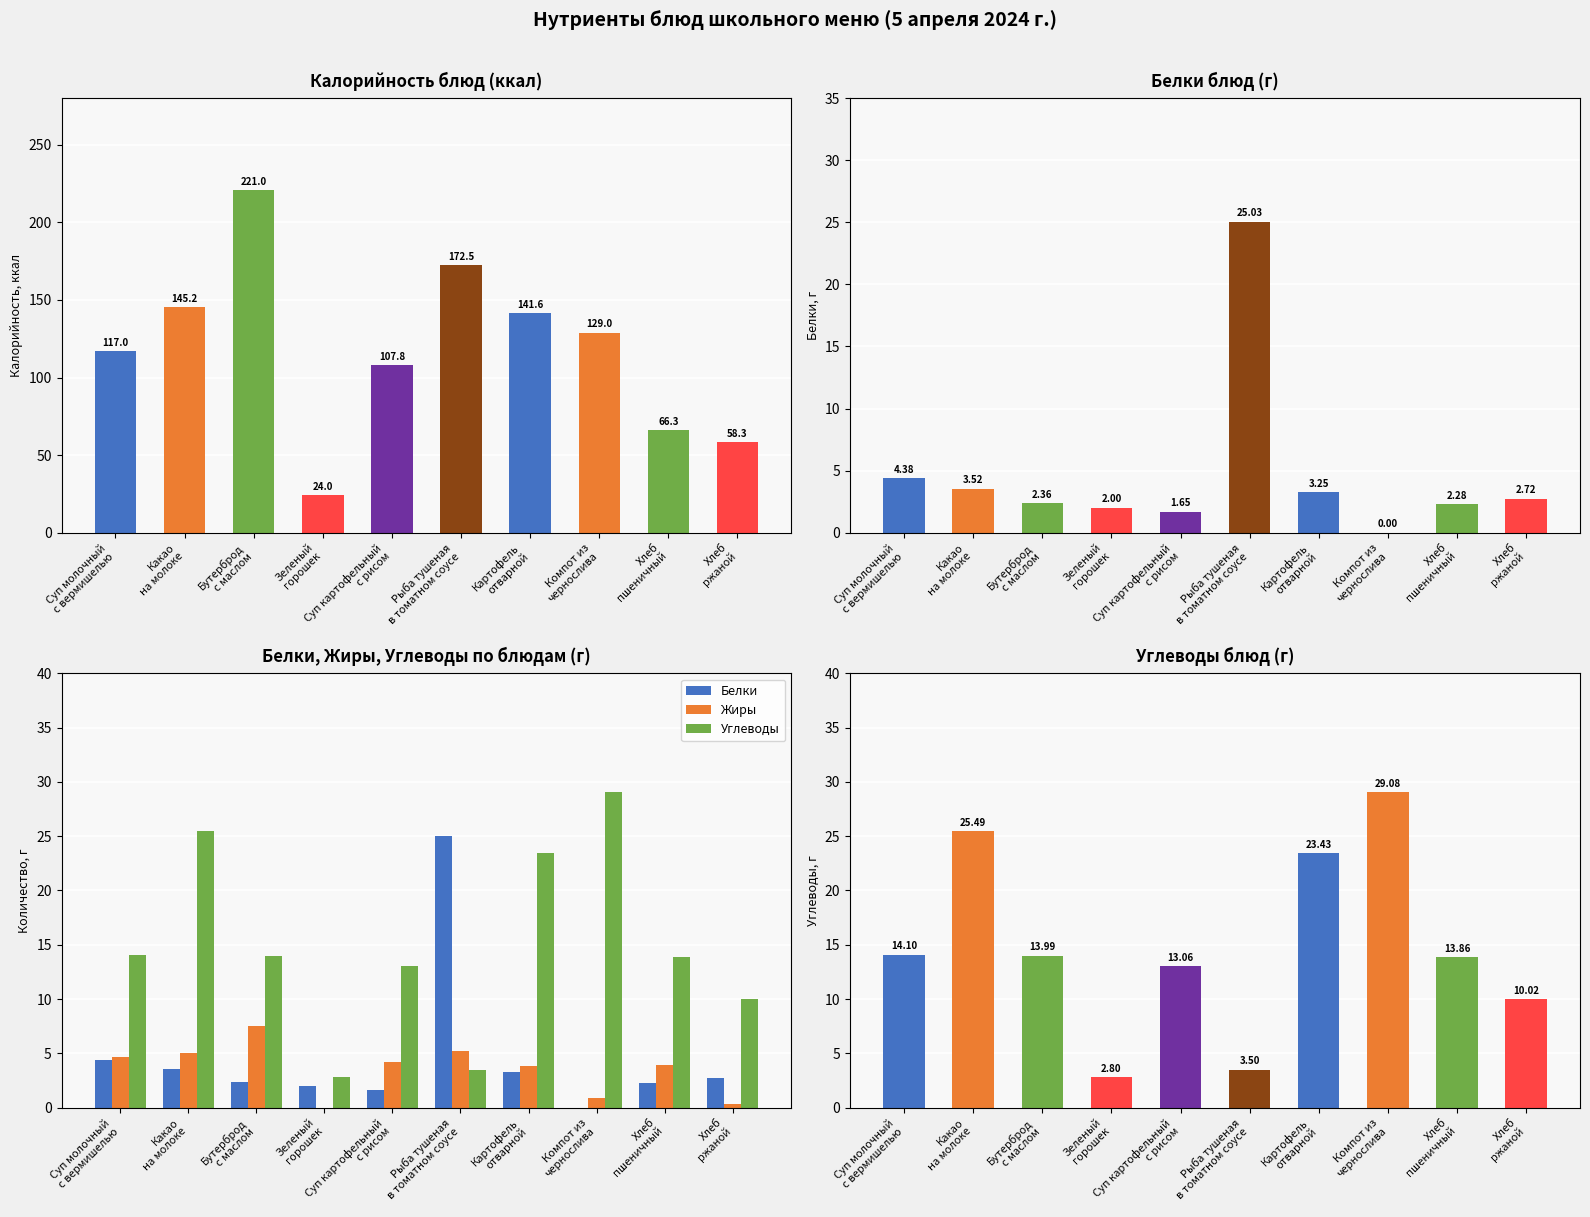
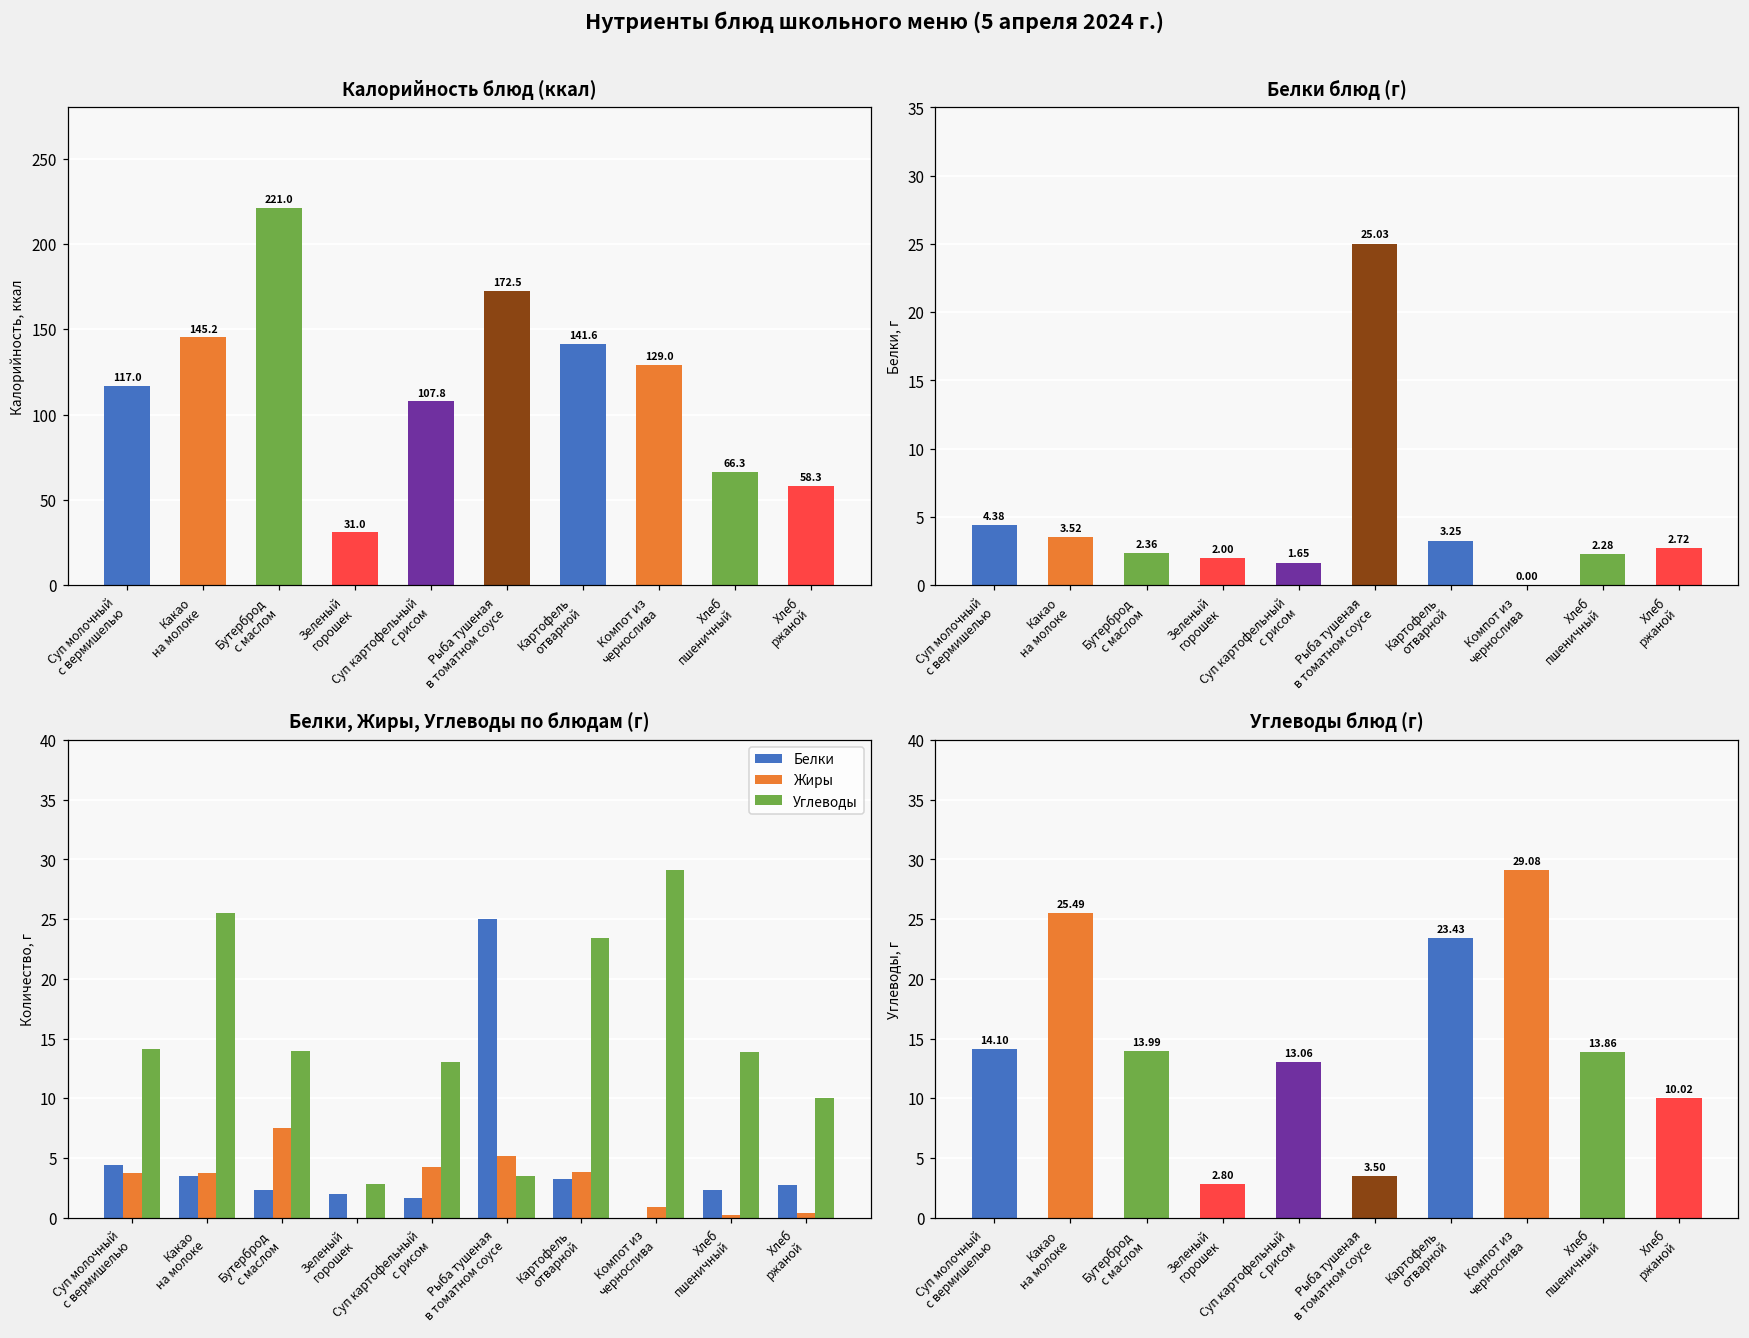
  {
    "Калорийность блюд (ккал)": {
      "Суп молочный с вермишелью": 117.0,
      "Какао на молоке": 145.2,
      "Бутерброд с маслом": 221.0,
-     "Зеленый горошек": 24.0,
+     "Зеленый горошек": 31.0,
      "Суп картофельный с рисом": 107.8,
      "Рыба тушеная в томатном соусе": 172.5,
      "Картофель отварной": 141.6,
      "Компот из чернослива": 129.0,
      "Хлеб пшеничный": 66.3,
      "Хлеб ржаной": 58.3
    },
    "Белки блюд (г)": {
      "Суп молочный с вермишелью": 4.38,
      "Какао на молоке": 3.52,
      "Бутерброд с маслом": 2.36,
      "Зеленый горошек": 2.00,
      "Суп картофельный с рисом": 1.65,
      "Рыба тушеная в томатном соусе": 25.03,
      "Картофель отварной": 3.25,
      "Компот из чернослива": 0.00,
      "Хлеб пшеничный": 2.28,
      "Хлеб ржаной": 2.72
    },
    "Белки, Жиры, Углеводы по блюдам (г)": {
      "Белки": {
        "Суп молочный с вермишелью": 4.4,
        "Какао на молоке": 3.5,
        "Бутерброд с маслом": 2.4,
        "Зеленый горошек": 2.0,
        "Суп картофельный с рисом": 1.7,
        "Рыба тушеная в томатном соусе": 25.0,
        "Картофель отварной": 3.2,
        "Компот из чернослива": 0.0,
        "Хлеб пшеничный": 2.3,
        "Хлеб ржаной": 2.7
      },
      "Жиры": {
-       "Суп молочный с вермишелью": 4.6,
-       "Какао на молоке": 5.0,
+       "Суп молочный с вермишелью": 3.8,
+       "Какао на молоке": 3.7,
        "Бутерброд с маслом": 7.5,
        "Зеленый горошек": 0.0,
        "Суп картофельный с рисом": 4.2,
        "Рыба тушеная в томатном соусе": 5.2,
        "Картофель отварной": 3.8,
        "Компот из чернослива": 0.9,
-       "Хлеб пшеничный": 3.9,
+       "Хлеб пшеничный": 0.3,
        "Хлеб ржаной": 0.4
      },
      "Углеводы": {
        "Суп молочный с вермишелью": 14.1,
        "Какао на молоке": 25.5,
        "Бутерброд с маслом": 14.0,
        "Зеленый горошек": 2.8,
        "Суп картофельный с рисом": 13.1,
        "Рыба тушеная в томатном соусе": 3.5,
        "Картофель отварной": 23.4,
        "Компот из чернослива": 29.1,
        "Хлеб пшеничный": 13.9,
        "Хлеб ржаной": 10.0
      }
    },
    "Углеводы блюд (г)": {
      "Суп молочный с вермишелью": 14.10,
      "Какао на молоке": 25.49,
      "Бутерброд с маслом": 13.99,
      "Зеленый горошек": 2.80,
      "Суп картофельный с рисом": 13.06,
      "Рыба тушеная в томатном соусе": 3.50,
      "Картофель отварной": 23.43,
      "Компот из чернослива": 29.08,
      "Хлеб пшеничный": 13.86,
      "Хлеб ржаной": 10.02
    }
  }
